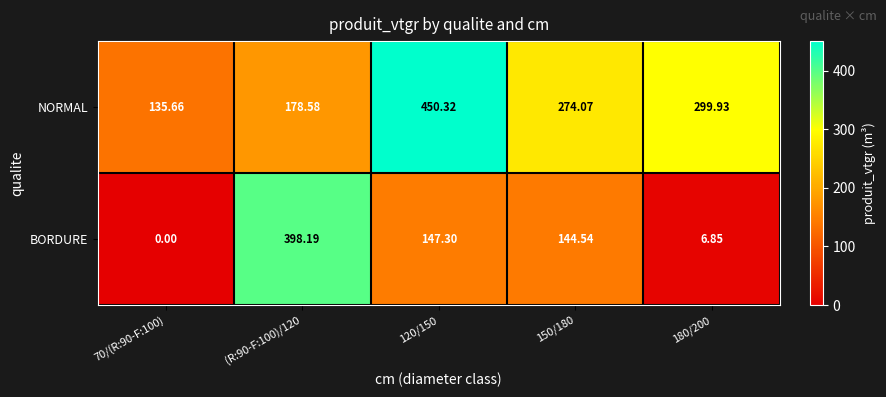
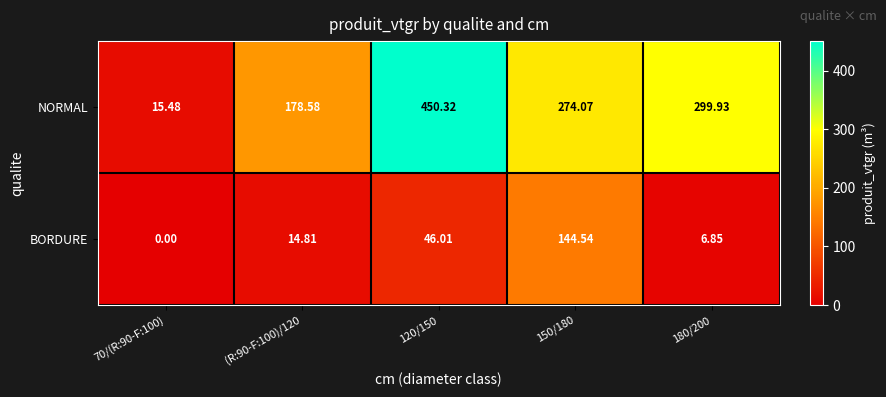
  {
    "NORMAL": {
-     "70/(R:90-F:100)": 135.66,
+     "70/(R:90-F:100)": 15.48,
      "(R:90-F:100)/120": 178.58,
      "120/150": 450.32,
      "150/180": 274.07,
      "180/200": 299.93
    },
    "BORDURE": {
      "70/(R:90-F:100)": 0.00,
-     "(R:90-F:100)/120": 398.19,
-     "120/150": 147.30,
+     "(R:90-F:100)/120": 14.81,
+     "120/150": 46.01,
      "150/180": 144.54,
      "180/200": 6.85
    }
  }
